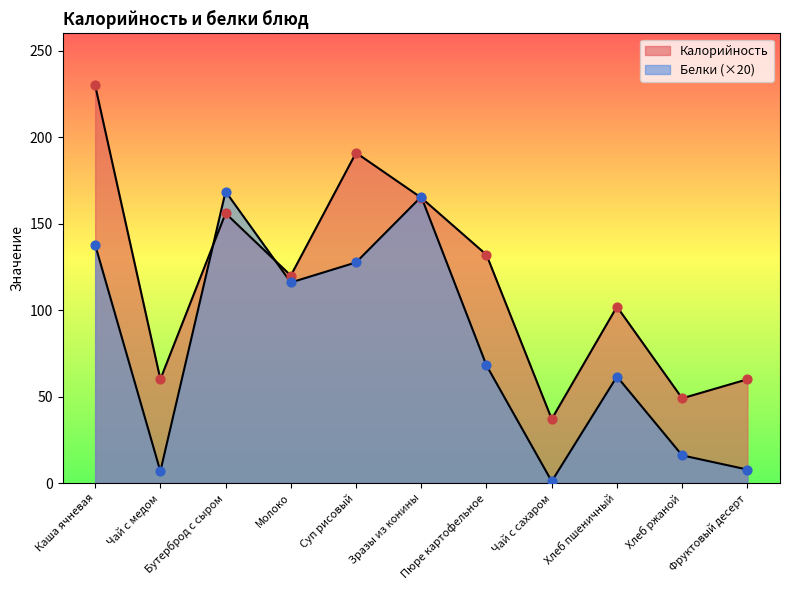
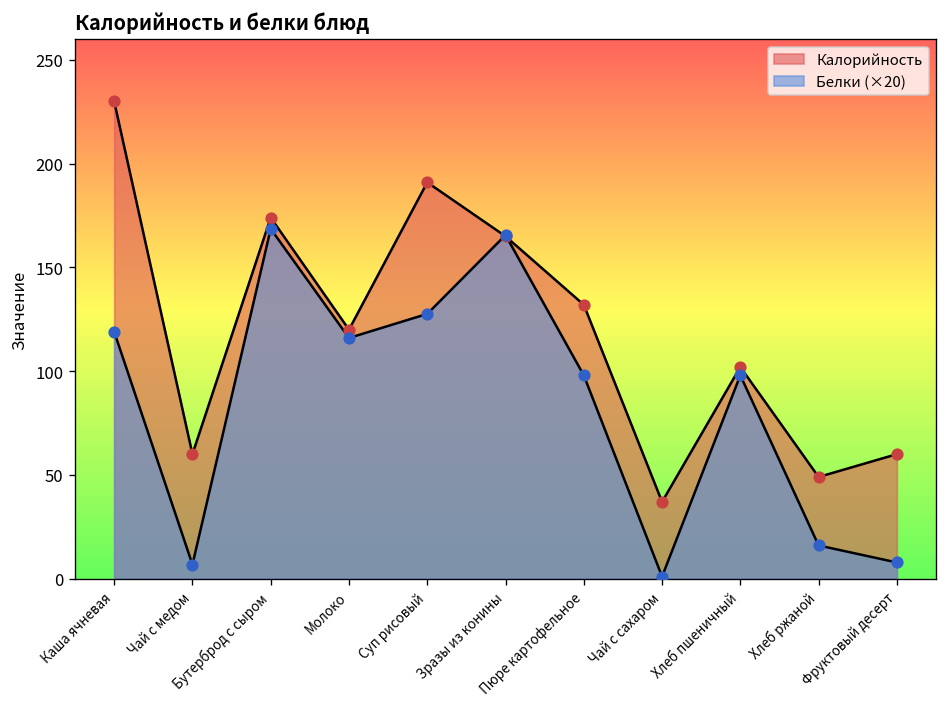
  {
    "Калорийность": {
      "Каша ячневая": 230,
      "Чай с медом": 60,
-     "Бутерброд с сыром": 156,
+     "Бутерброд с сыром": 174,
      "Молоко": 120,
      "Суп рисовый": 191,
      "Пюре картофельное": 132,
      "Чай с сахаром": 37,
      "Хлеб пшеничный": 102,
      "Хлеб ржаной": 49,
      "Фруктовый десерт": 60
    },
    "Белки (×20)": {
-     "Каша ячневая": 138,
+     "Каша ячневая": 119,
      "Чай с медом": 7,
      "Бутерброд с сыром": 169,
      "Молоко": 116,
      "Суп рисовый": 128,
-     "Пюре картофельное": 68,
+     "Пюре картофельное": 98,
      "Чай с сахаром": 1,
-     "Хлеб пшеничный": 62,
+     "Хлеб пшеничный": 98,
      "Хлеб ржаной": 16,
      "Фруктовый десерт": 8
    }
  }
